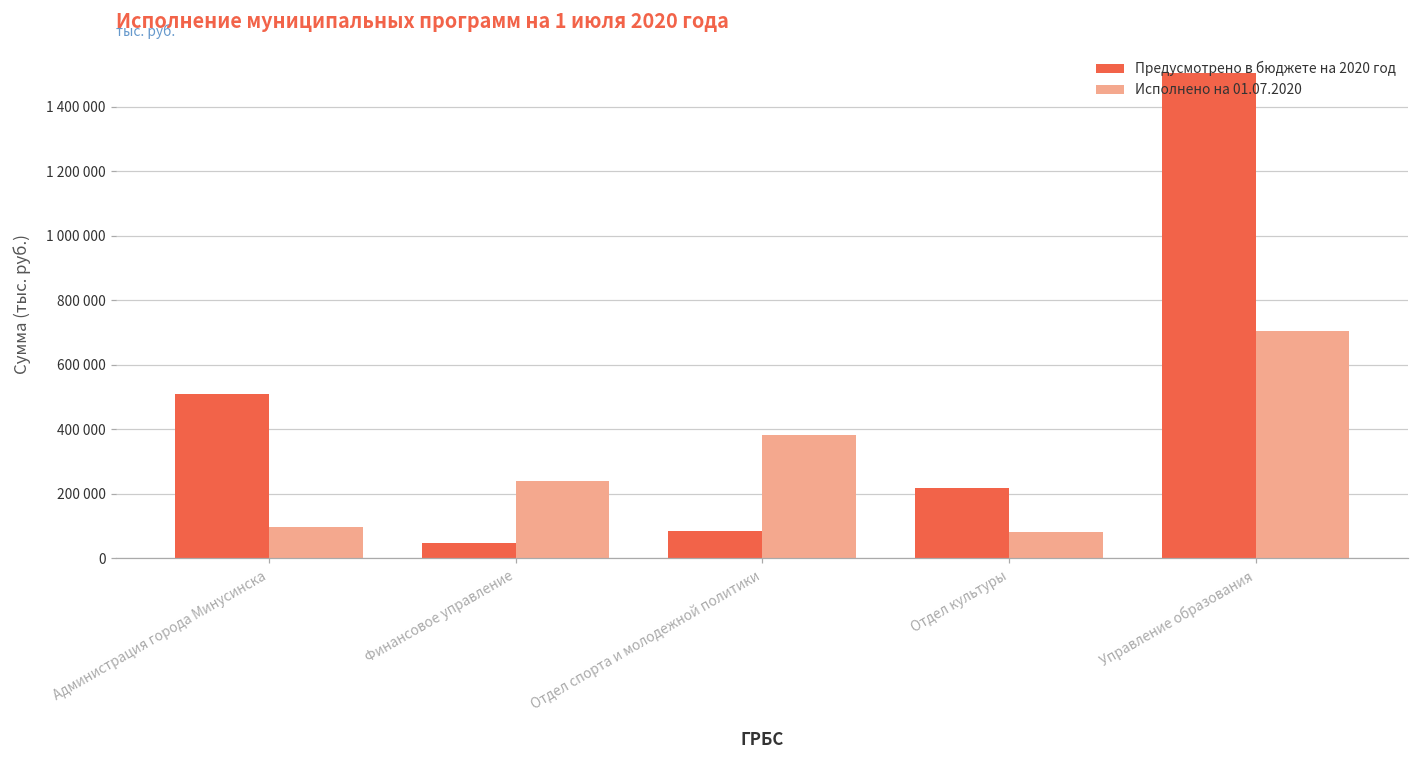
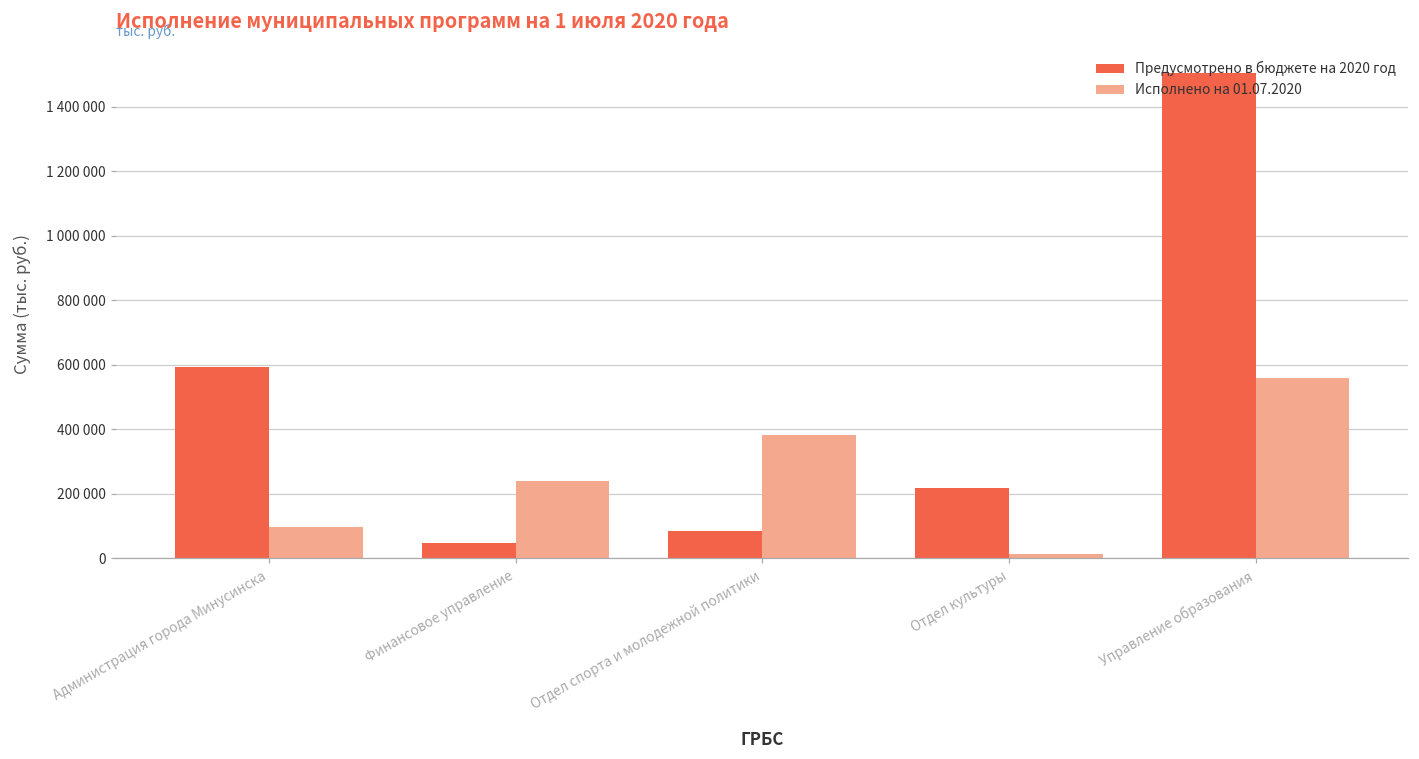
  {
    "Предусмотрено в бюджете на 2020 год": {
-     "Администрация города Минусинска": 510000,
+     "Администрация города Минусинска": 590000,
      "Финансовое управление": 50000,
      "Отдел спорта и молодежной политики": 80000,
      "Отдел культуры": 220000,
      "Управление образования": 1500000
    },
    "Исполнено на 01.07.2020": {
      "Администрация города Минусинска": 100000,
      "Финансовое управление": 240000,
      "Отдел спорта и молодежной политики": 380000,
-     "Отдел культуры": 80000,
-     "Управление образования": 710000
+     "Отдел культуры": 10000,
+     "Управление образования": 560000
    }
  }
